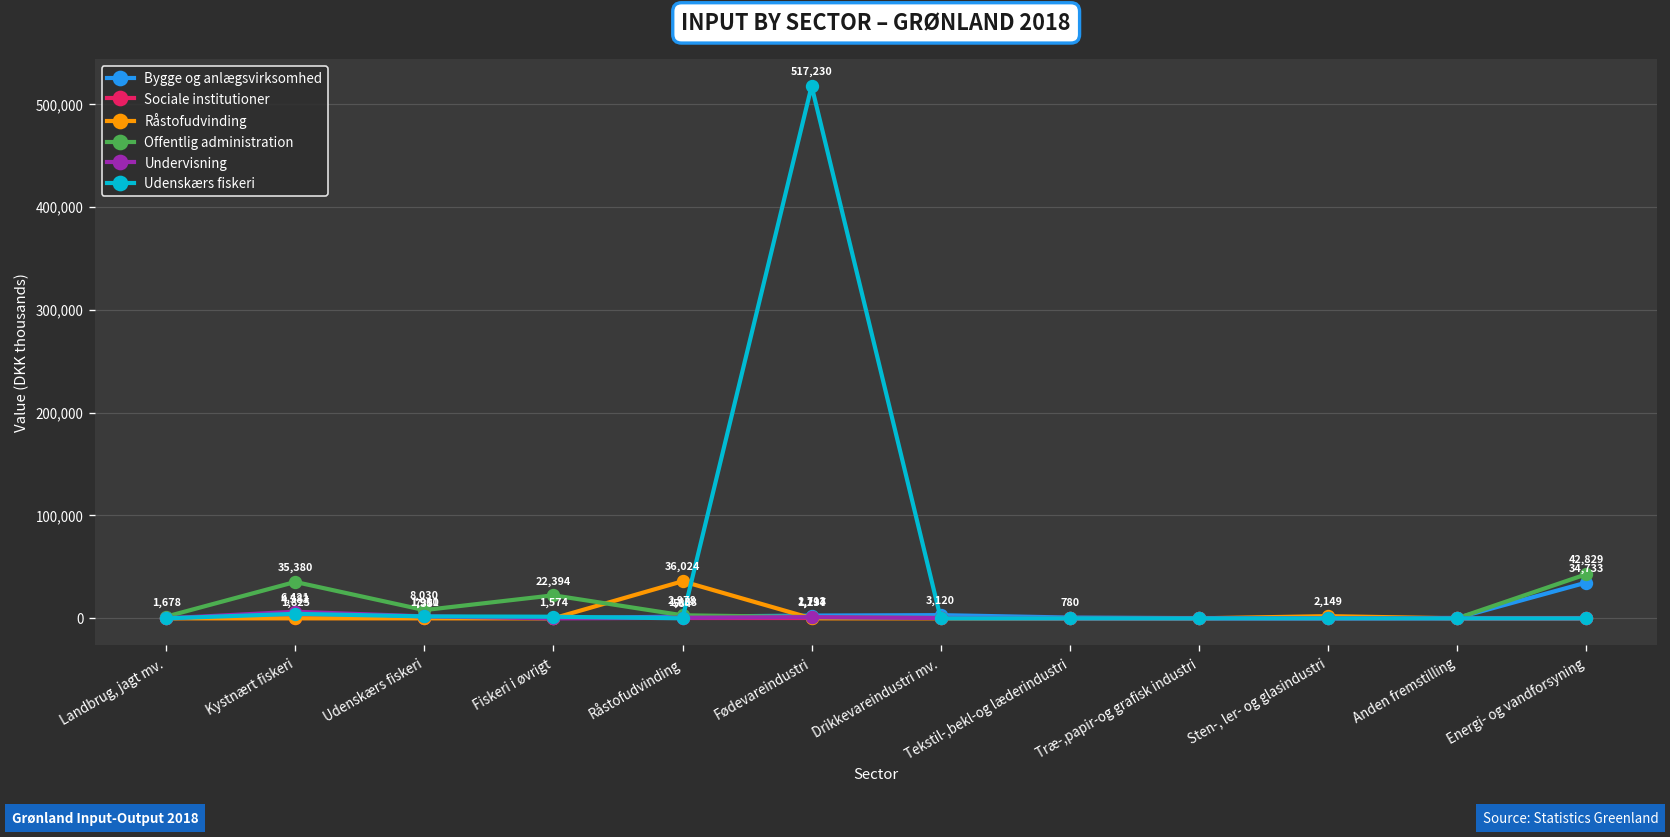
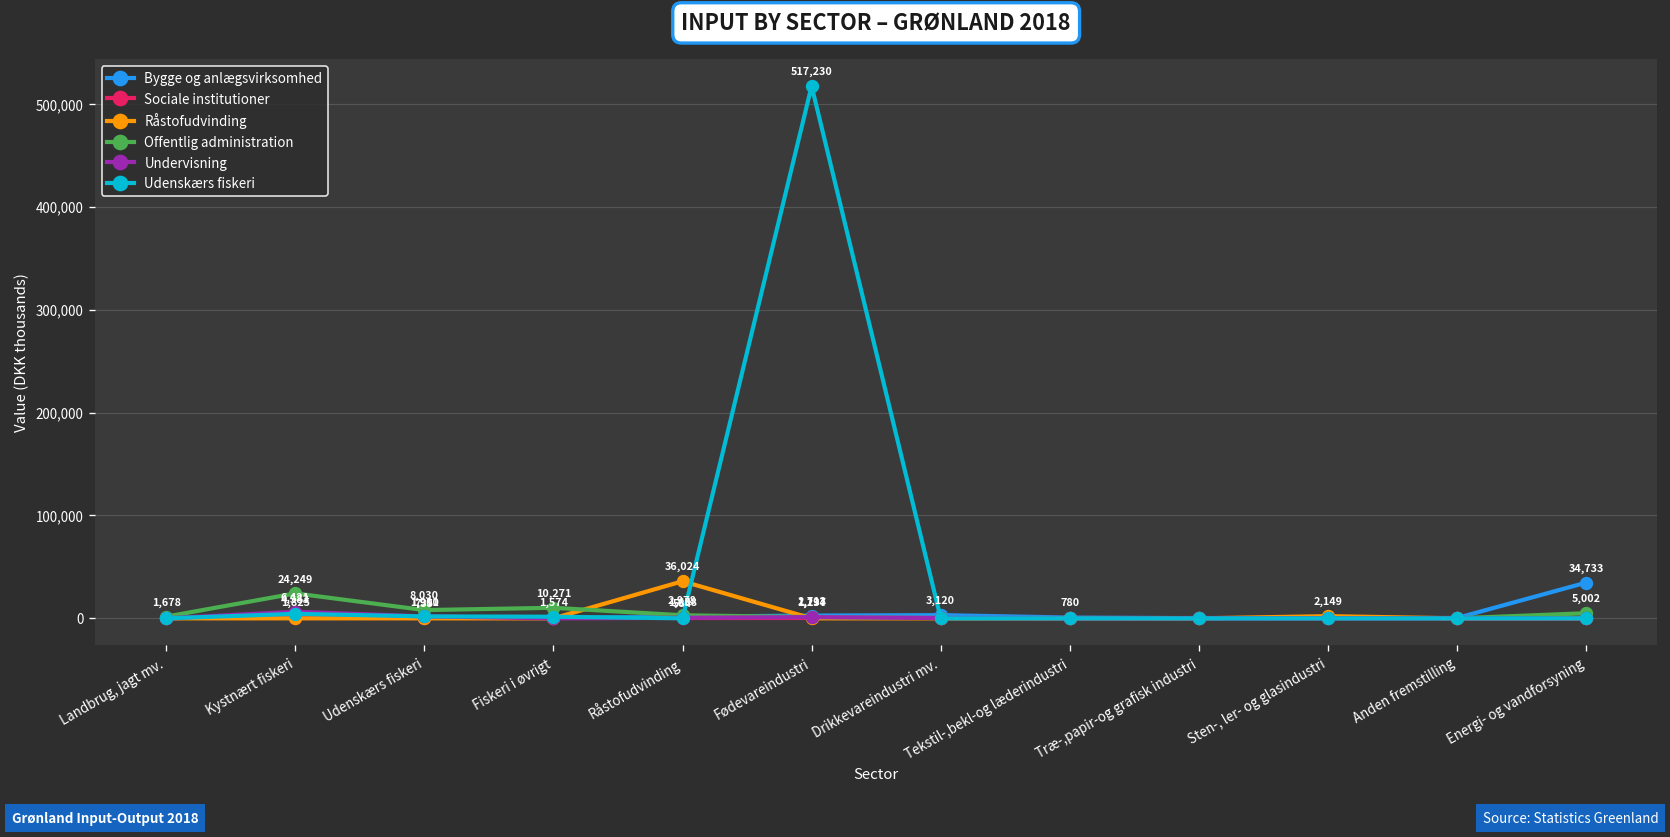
  {
    "Råstofudvinding": {
      "Råstofudvinding": "36,024"
    },
    "Offentlig administration": {
-     "Kystnært fiskeri": "35,380",
-     "Fiskeri i øvrigt": "22,394",
-     "Energi- og vandforsyning": "42,829"
+     "Kystnært fiskeri": "24,249",
+     "Fiskeri i øvrigt": "10,271",
+     "Energi- og vandforsyning": "5,002"
    }
  }
